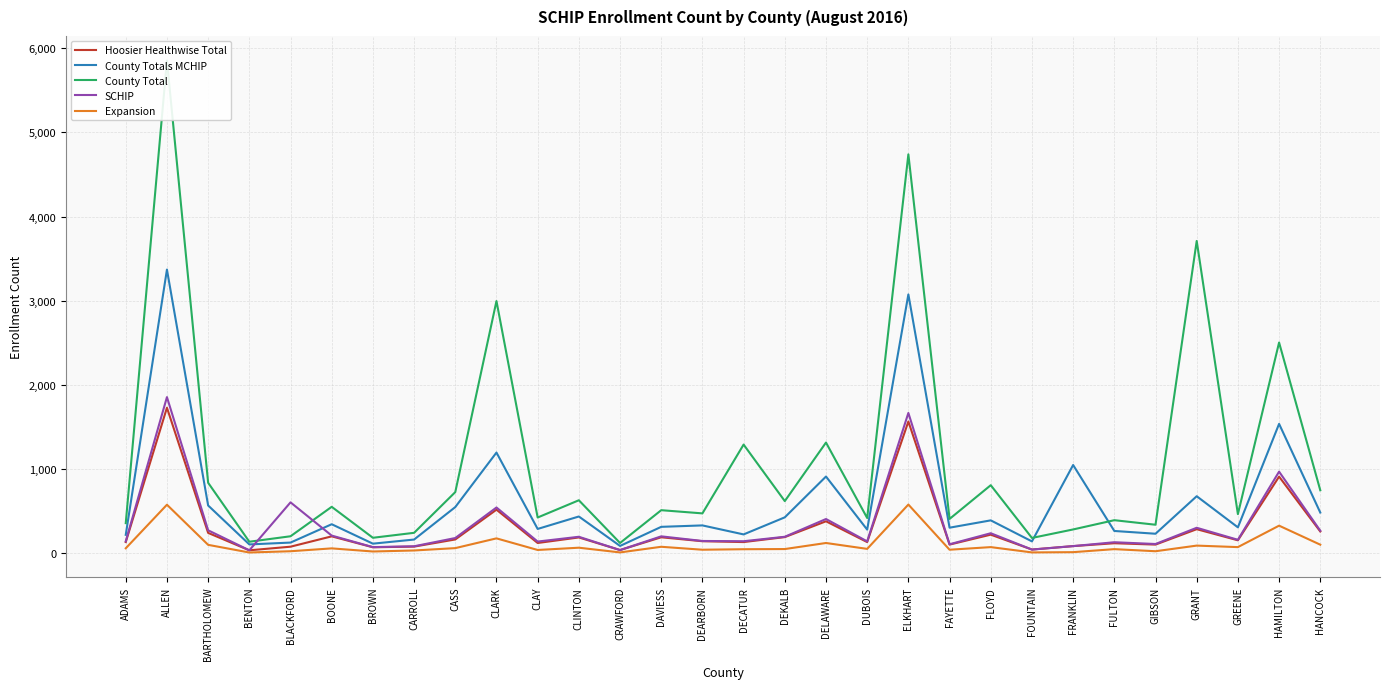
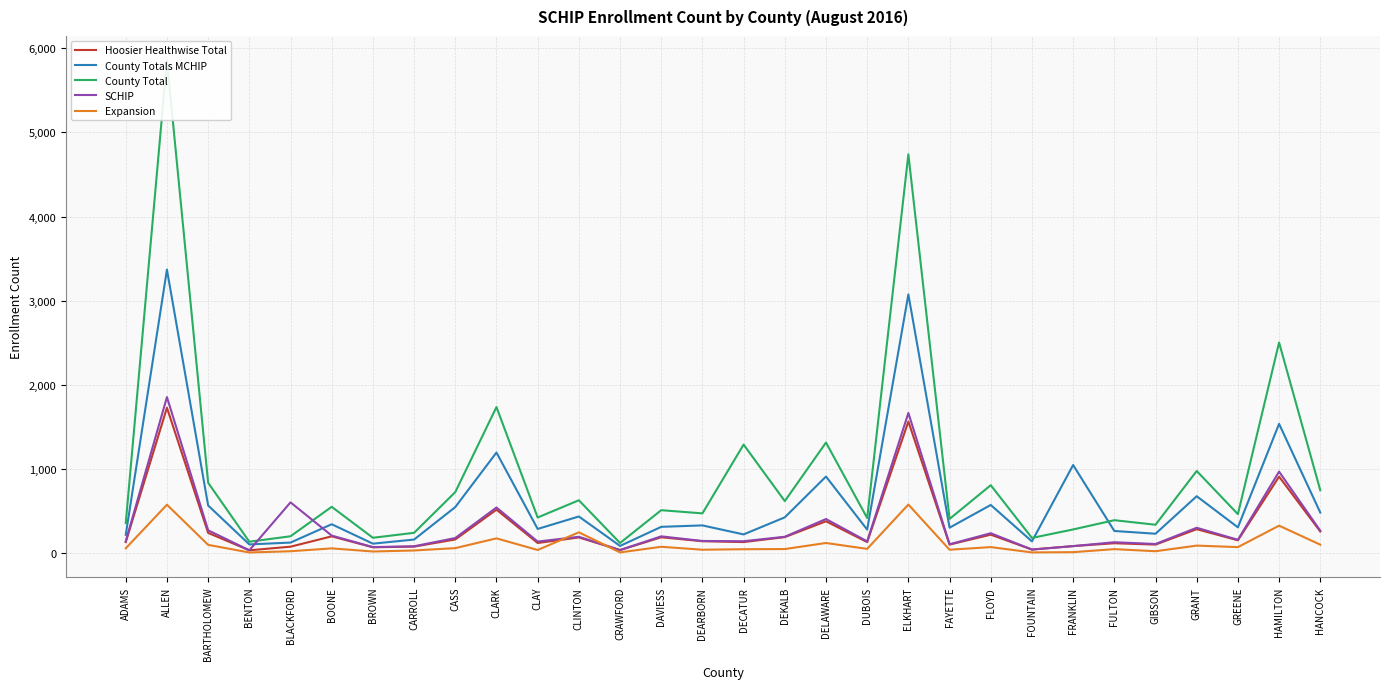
  {
    "Hoosier Healthwise Total": {
      "ALLEN": "1,700",
      "BARTHOLOMEW": "200",
      "BLACKFORD": "100",
      "ELKHART": "1,600",
      "HAMILTON": "900"
    },
    "County Totals MCHIP": {
      "ADAMS": "200",
      "ALLEN": "3,400",
      "BARTHOLOMEW": "600",
      "BENTON": "100",
      "BLACKFORD": "100",
      "BOONE": "300",
      "BROWN": "100",
      "CARROLL": "200",
      "CASS": "500",
      "CLARK": "1,200",
      "CLAY": "300",
      "CLINTON": "400",
      "CRAWFORD": "100",
      "DAVIESS": "300",
      "DEARBORN": "300",
      "DECATUR": "200",
      "DEKALB": "400",
      "DELAWARE": "900",
      "DUBOIS": "300",
      "ELKHART": "3,100",
      "FAYETTE": "300",
-     "FLOYD": "400",
+     "FLOYD": "600",
      "FOUNTAIN": "100",
      "FRANKLIN": "1,000",
      "FULTON": "300",
      "GIBSON": "200",
      "GRANT": "700",
      "GREENE": "300",
      "HAMILTON": "1,500",
      "HANCOCK": "500"
    },
    "County Total": {
      "ADAMS": "400",
      "BARTHOLOMEW": "800",
      "BENTON": "100",
      "BLACKFORD": "200",
      "BOONE": "500",
      "BROWN": "200",
      "CARROLL": "200",
      "CASS": "700",
-     "CLARK": "3,000",
+     "CLARK": "1,700",
      "CLAY": "400",
      "CLINTON": "600",
      "CRAWFORD": "100",
      "DAVIESS": "500",
      "DEARBORN": "500",
      "DECATUR": "1,300",
      "DEKALB": "600",
      "DELAWARE": "1,300",
      "DUBOIS": "400",
      "ELKHART": "4,700",
      "FAYETTE": "400",
      "FLOYD": "800",
      "FOUNTAIN": "200",
      "FRANKLIN": "300",
      "FULTON": "400",
      "GIBSON": "300",
-     "GRANT": "3,700",
+     "GRANT": "1,000",
      "GREENE": "500",
      "HAMILTON": "2,500",
      "HANCOCK": "700"
    },
    "SCHIP": {
      "ALLEN": "1,900",
      "BARTHOLOMEW": "300",
      "BLACKFORD": "600",
      "ELKHART": "1,700",
      "HAMILTON": "1,000"
    },
    "Expansion": {
      "ADAMS": "100",
      "ALLEN": "600",
      "BARTHOLOMEW": "100",
      "BLACKFORD": "0",
      "BOONE": "100",
      "BROWN": "0",
      "CARROLL": "0",
      "CASS": "100",
      "CLARK": "200",
      "CLAY": "0",
-     "CLINTON": "100",
+     "CLINTON": "200",
      "DAVIESS": "100",
      "DEARBORN": "0",
      "DECATUR": "0",
      "DEKALB": "0",
      "DELAWARE": "100",
      "DUBOIS": "0",
      "ELKHART": "600",
      "FAYETTE": "0",
      "FLOYD": "100",
      "FOUNTAIN": "0",
      "FRANKLIN": "0",
      "FULTON": "0",
      "GIBSON": "0",
      "GRANT": "100",
      "GREENE": "100",
      "HAMILTON": "300",
      "HANCOCK": "100"
    }
  }
